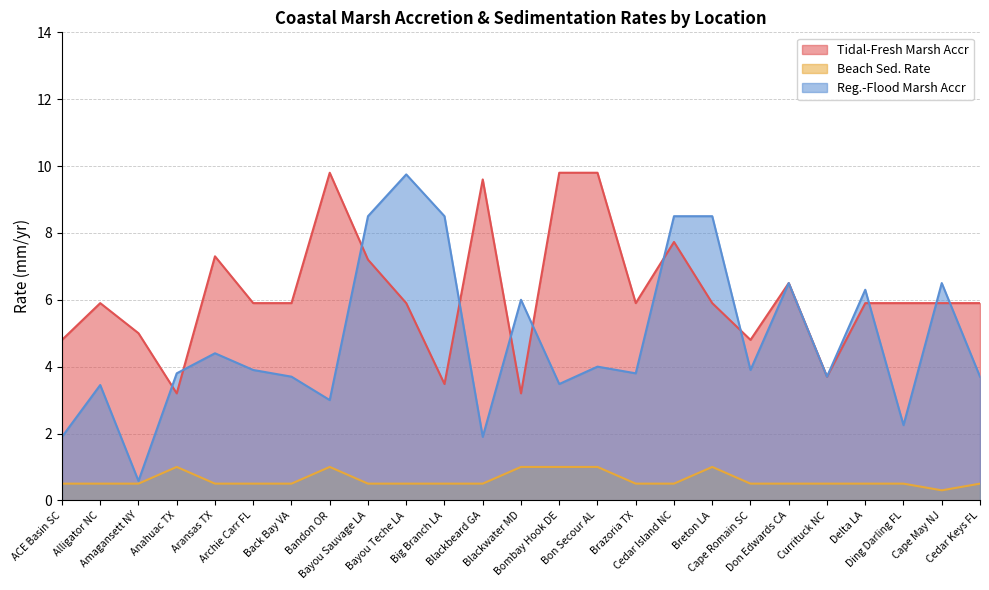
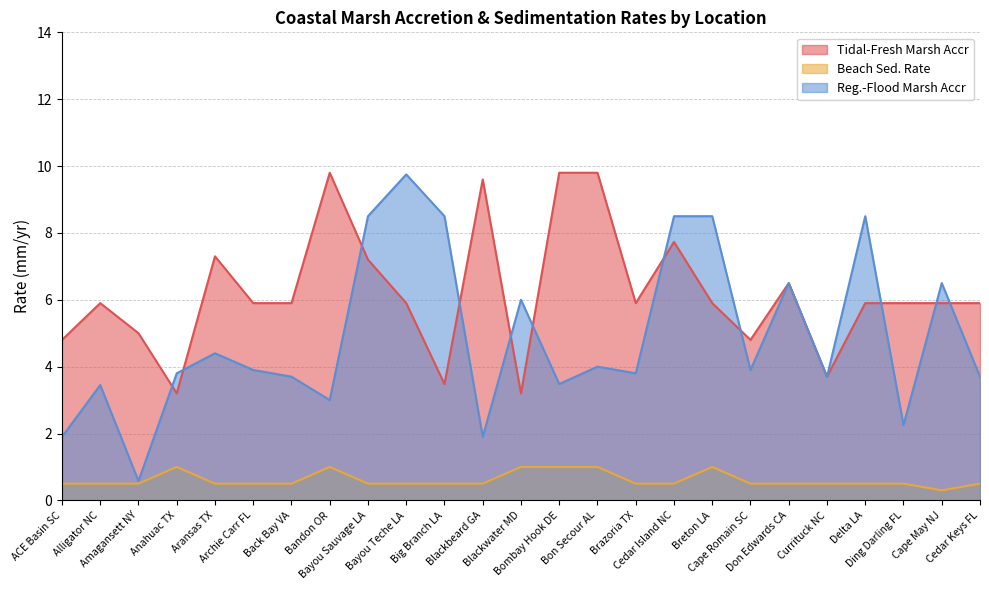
  {
    "Tidal-Fresh Marsh Accr": {
      "ACE Basin SC": 4.8,
      "Alligator NC": 5.9,
      "Amagansett NY": 5.0,
      "Anahuac TX": 3.2,
      "Aransas TX": 7.3,
      "Archie Carr FL": 5.9,
      "Back Bay VA": 5.9,
      "Bandon OR": 9.8,
      "Bayou Sauvage LA": 7.2,
      "Bayou Teche LA": 5.9,
      "Big Branch LA": 3.5,
      "Blackbeard GA": 9.6,
      "Blackwater MD": 3.2,
      "Bombay Hook DE": 9.8,
      "Bon Secour AL": 9.8,
      "Brazoria TX": 5.9,
      "Cedar Island NC": 7.7,
      "Breton LA": 5.9,
      "Cape Romain SC": 4.8,
      "Delta LA": 5.9,
      "Ding Darling FL": 5.9,
      "Cape May NJ": 5.9,
      "Cedar Keys FL": 5.9
    },
    "Beach Sed. Rate": {
      "ACE Basin SC": 0.5,
      "Alligator NC": 0.5,
      "Amagansett NY": 0.5,
      "Anahuac TX": 1.0,
      "Aransas TX": 0.5,
      "Archie Carr FL": 0.5,
      "Back Bay VA": 0.5,
      "Bandon OR": 1.0,
      "Bayou Sauvage LA": 0.5,
      "Bayou Teche LA": 0.5,
      "Big Branch LA": 0.5,
      "Blackbeard GA": 0.5,
      "Blackwater MD": 1.0,
      "Bombay Hook DE": 1.0,
      "Bon Secour AL": 1.0,
      "Brazoria TX": 0.5,
      "Cedar Island NC": 0.5,
      "Breton LA": 1.0,
      "Cape Romain SC": 0.5,
      "Don Edwards CA": 0.5,
      "Currituck NC": 0.5,
      "Delta LA": 0.5,
      "Ding Darling FL": 0.5,
      "Cape May NJ": 0.3,
      "Cedar Keys FL": 0.5
    },
    "Reg.-Flood Marsh Accr": {
      "ACE Basin SC": 1.9,
      "Alligator NC": 3.5,
      "Amagansett NY": 0.6,
      "Anahuac TX": 3.8,
      "Aransas TX": 4.4,
      "Archie Carr FL": 3.9,
      "Back Bay VA": 3.7,
      "Bandon OR": 3.0,
      "Bayou Sauvage LA": 8.5,
      "Bayou Teche LA": 9.8,
      "Big Branch LA": 8.5,
      "Blackbeard GA": 1.9,
      "Blackwater MD": 6.0,
      "Bombay Hook DE": 3.5,
      "Bon Secour AL": 4.0,
      "Brazoria TX": 3.8,
      "Cedar Island NC": 8.5,
      "Breton LA": 8.5,
      "Cape Romain SC": 3.9,
-     "Delta LA": 6.3,
+     "Delta LA": 8.5,
      "Ding Darling FL": 2.3,
      "Cape May NJ": 6.5,
      "Cedar Keys FL": 3.7
    }
  }
